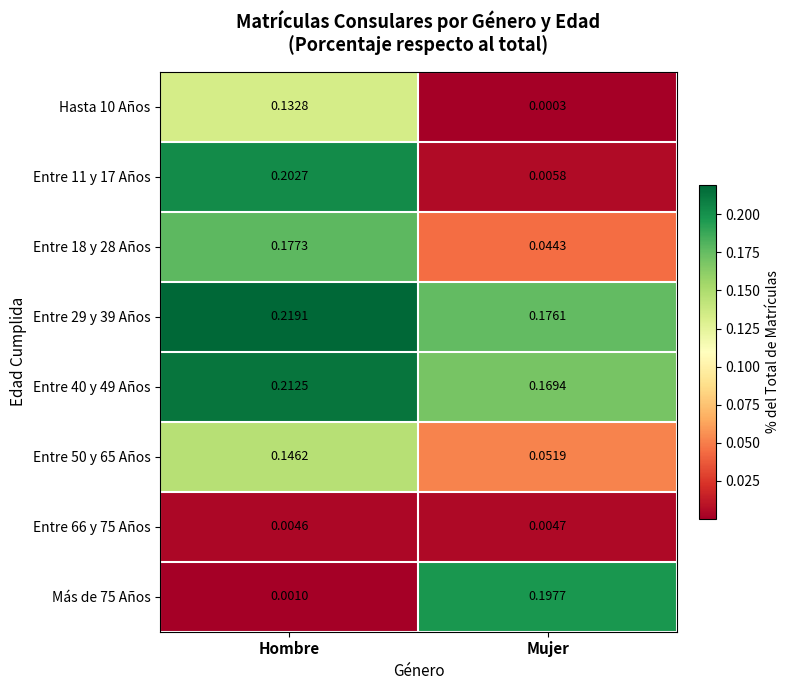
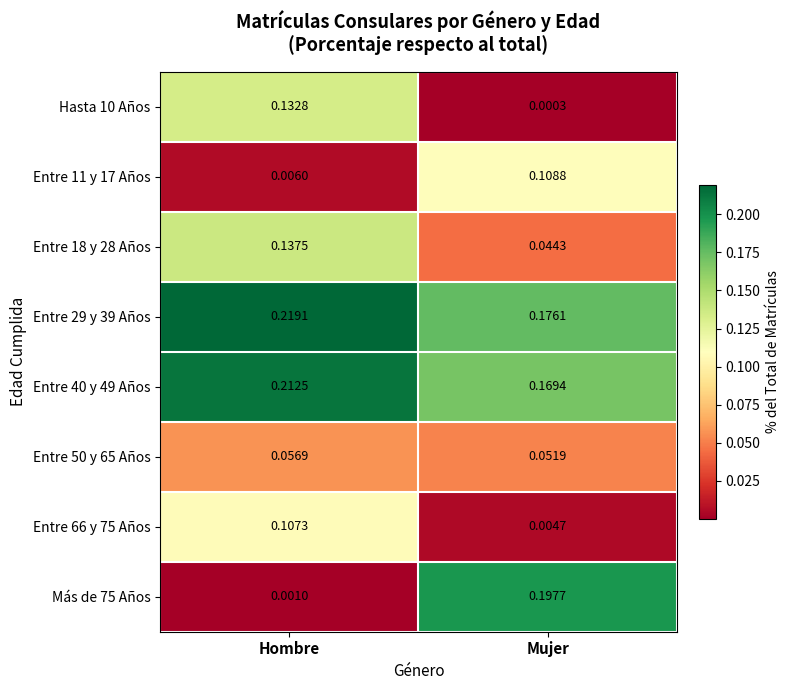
  {
    "Hasta 10 Años": {
      "Hombre": 0.1328,
      "Mujer": 0.0003
    },
    "Entre 11 y 17 Años": {
-     "Hombre": 0.2027,
-     "Mujer": 0.0058
+     "Hombre": 0.0060,
+     "Mujer": 0.1088
    },
    "Entre 18 y 28 Años": {
-     "Hombre": 0.1773,
+     "Hombre": 0.1375,
      "Mujer": 0.0443
    },
    "Entre 29 y 39 Años": {
      "Hombre": 0.2191,
      "Mujer": 0.1761
    },
    "Entre 40 y 49 Años": {
      "Hombre": 0.2125,
      "Mujer": 0.1694
    },
    "Entre 50 y 65 Años": {
-     "Hombre": 0.1462,
+     "Hombre": 0.0569,
      "Mujer": 0.0519
    },
    "Entre 66 y 75 Años": {
-     "Hombre": 0.0046,
+     "Hombre": 0.1073,
      "Mujer": 0.0047
    },
    "Más de 75 Años": {
      "Hombre": 0.0010,
      "Mujer": 0.1977
    }
  }
